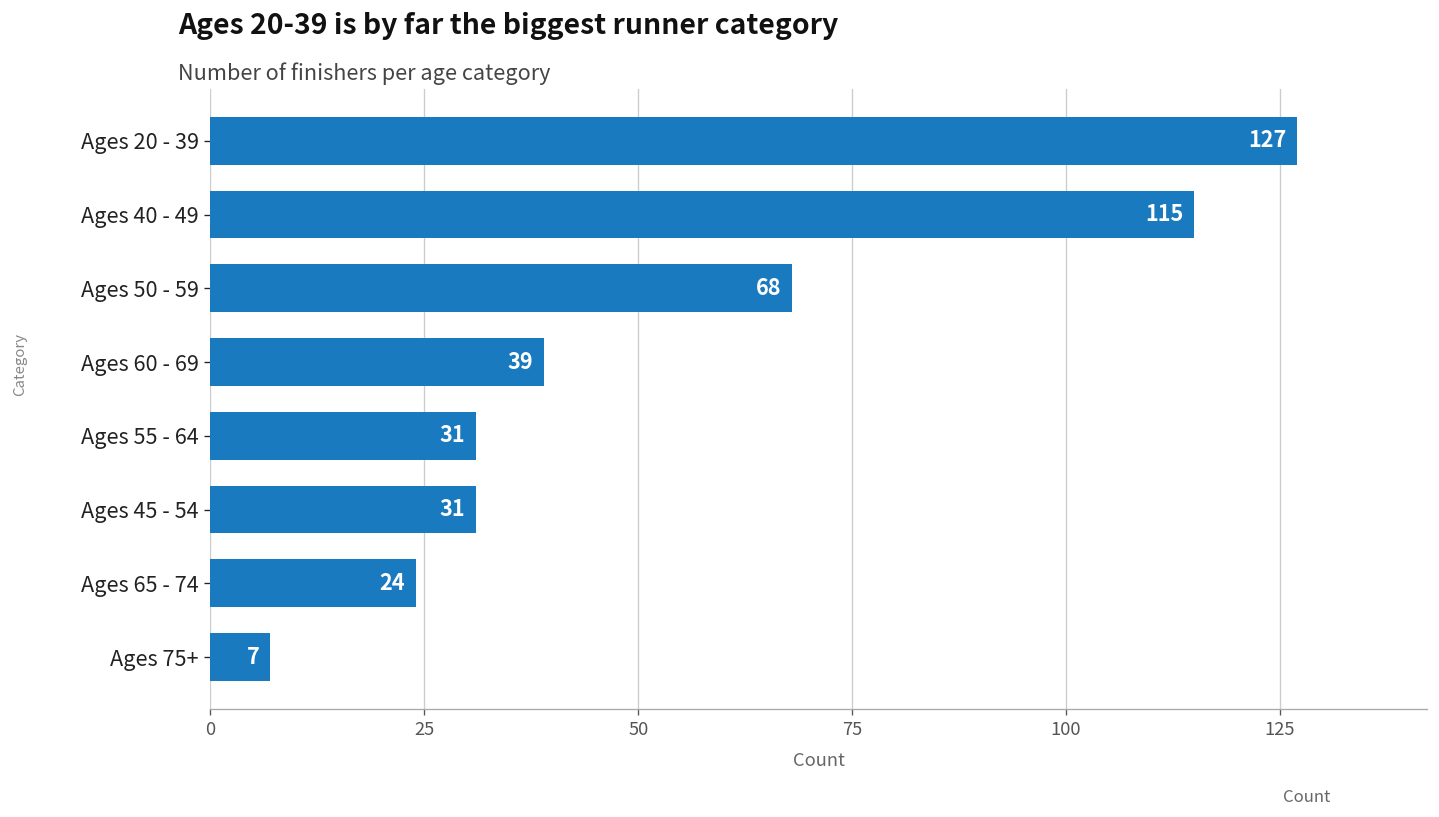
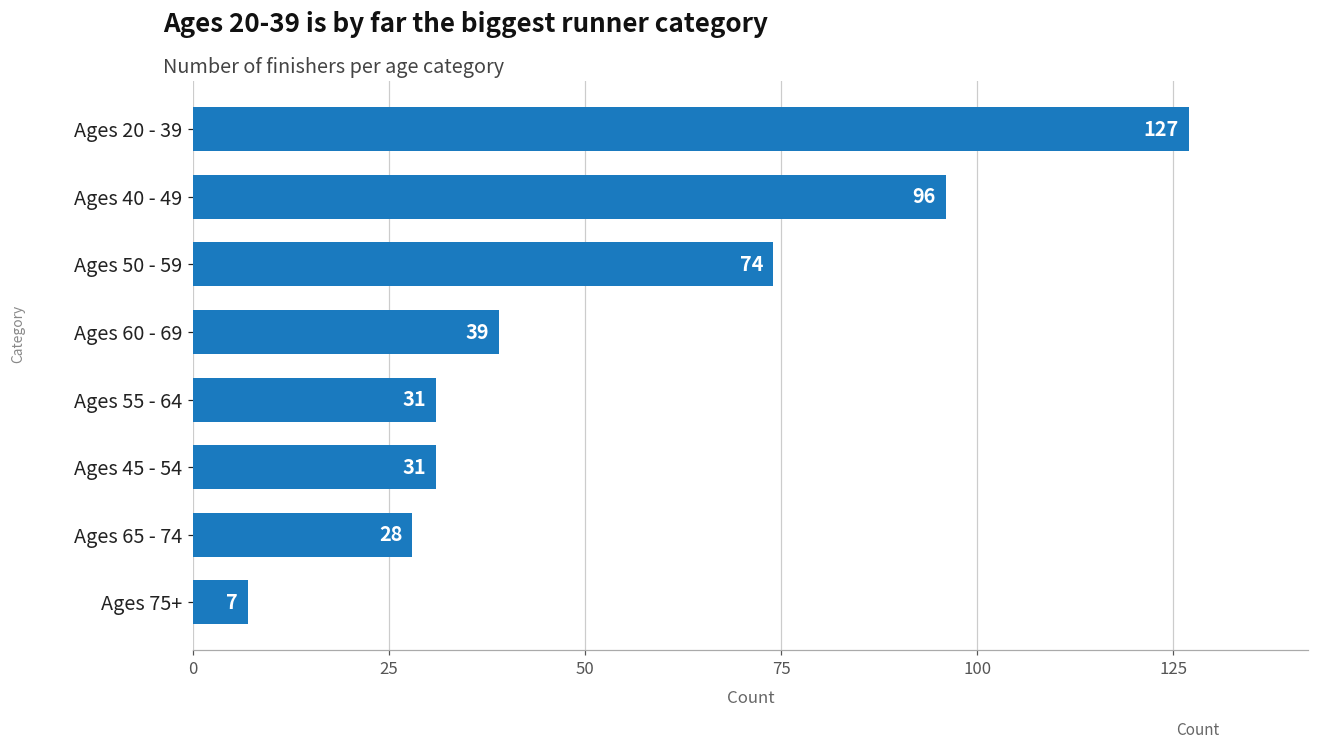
  {
    "Ages 20 - 39": 127,
-   "Ages 40 - 49": 115,
-   "Ages 50 - 59": 68,
+   "Ages 40 - 49": 96,
+   "Ages 50 - 59": 74,
    "Ages 60 - 69": 39,
    "Ages 55 - 64": 31,
    "Ages 45 - 54": 31,
-   "Ages 65 - 74": 24,
+   "Ages 65 - 74": 28,
    "Ages 75+": 7
  }
